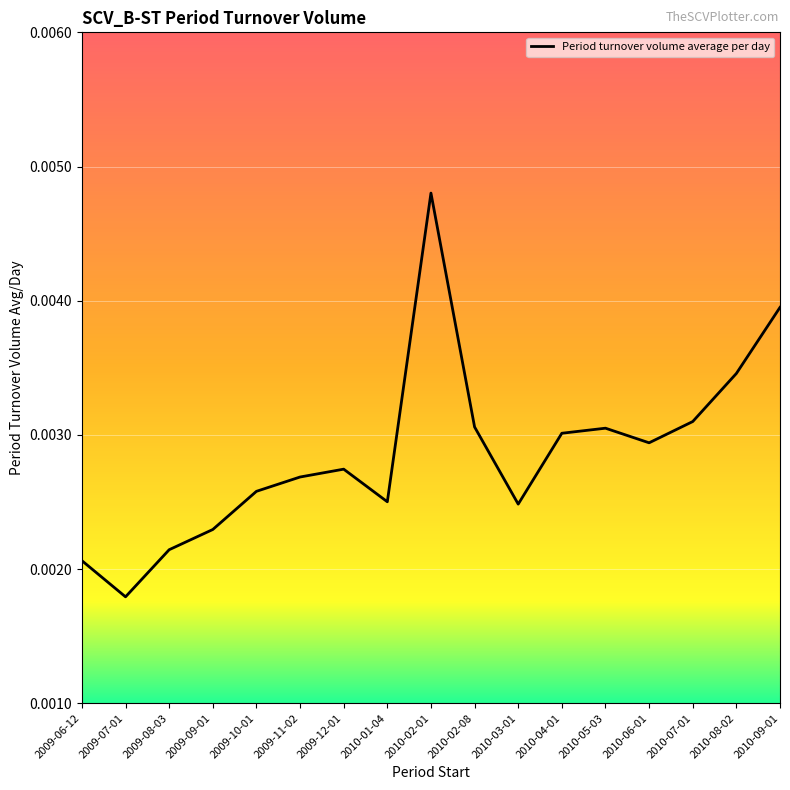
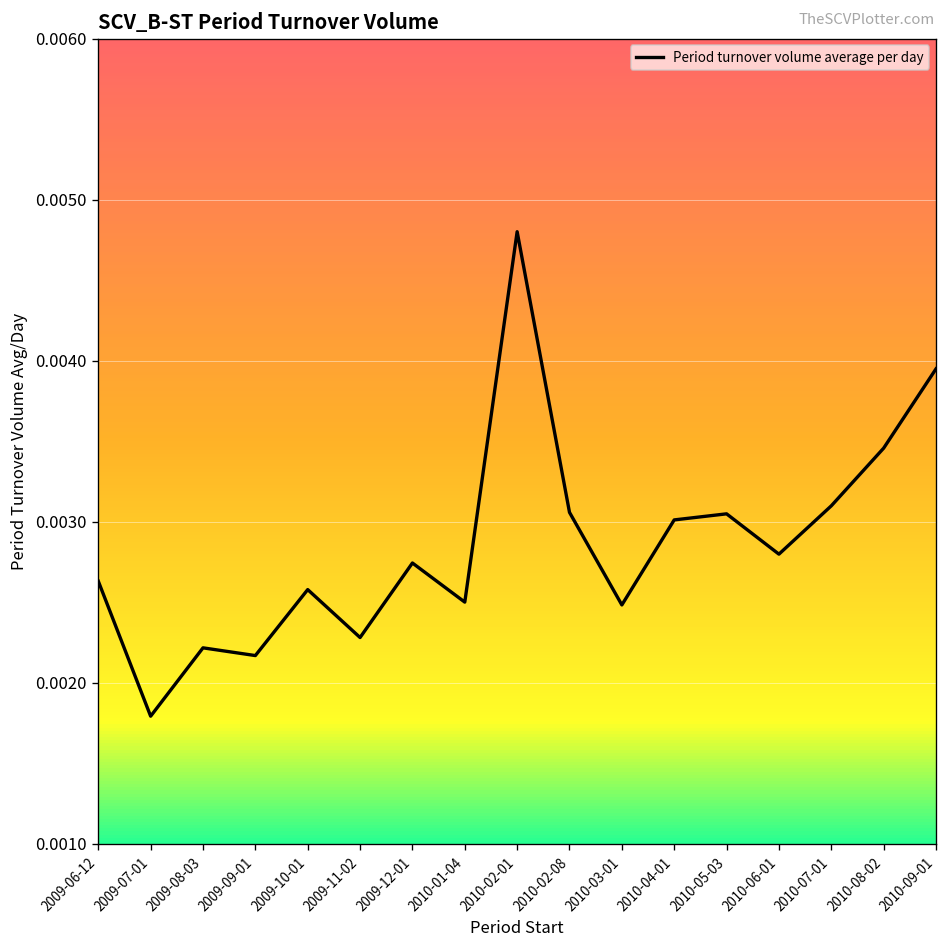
  {
-   "2009-06-12": 0.00206,
+   "2009-06-12": 0.00263,
    "2009-07-01": 0.00179,
-   "2009-08-03": 0.00214,
-   "2009-09-01": 0.00229,
+   "2009-08-03": 0.00222,
+   "2009-09-01": 0.00217,
    "2009-10-01": 0.00258,
-   "2009-11-02": 0.00269,
+   "2009-11-02": 0.00228,
    "2009-12-01": 0.00274,
    "2010-01-04": 0.00250,
    "2010-02-01": 0.00480,
    "2010-02-08": 0.00306,
    "2010-03-01": 0.00248,
    "2010-04-01": 0.00301,
    "2010-05-03": 0.00305,
-   "2010-06-01": 0.00294,
+   "2010-06-01": 0.00280,
    "2010-07-01": 0.00310,
    "2010-08-02": 0.00346,
    "2010-09-01": 0.00395
  }
